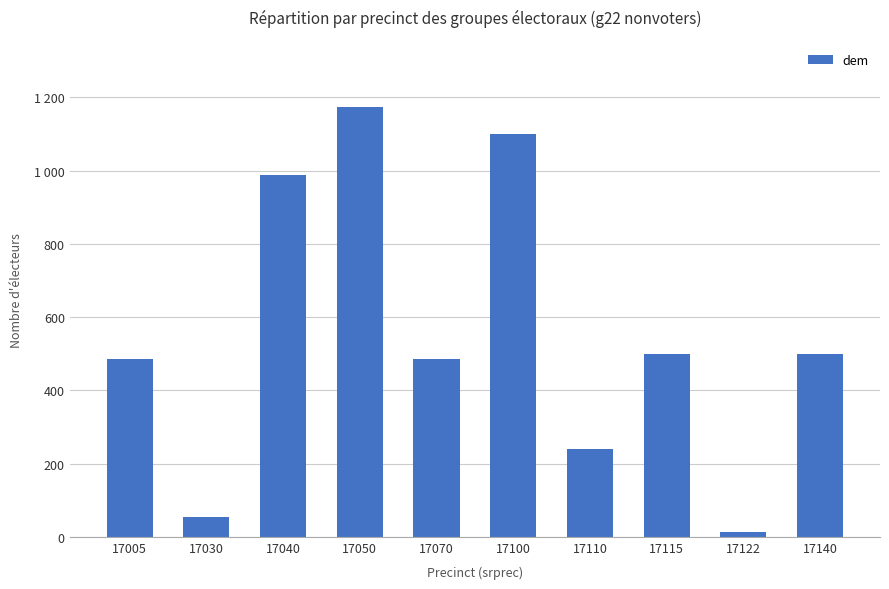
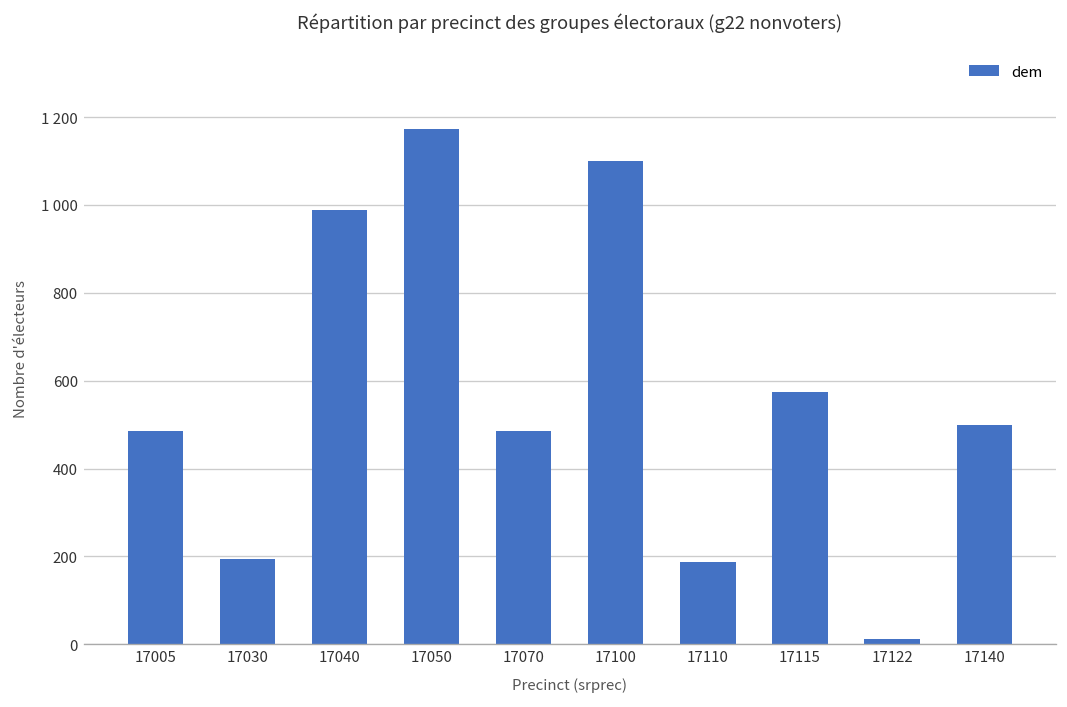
  {
    "17005": 490,
-   "17030": 50,
+   "17030": 190,
    "17040": 990,
    "17050": 1170,
    "17070": 490,
    "17100": 1100,
-   "17110": 240,
-   "17115": 500,
+   "17110": 190,
+   "17115": 580,
    "17122": 10,
    "17140": 500
  }
